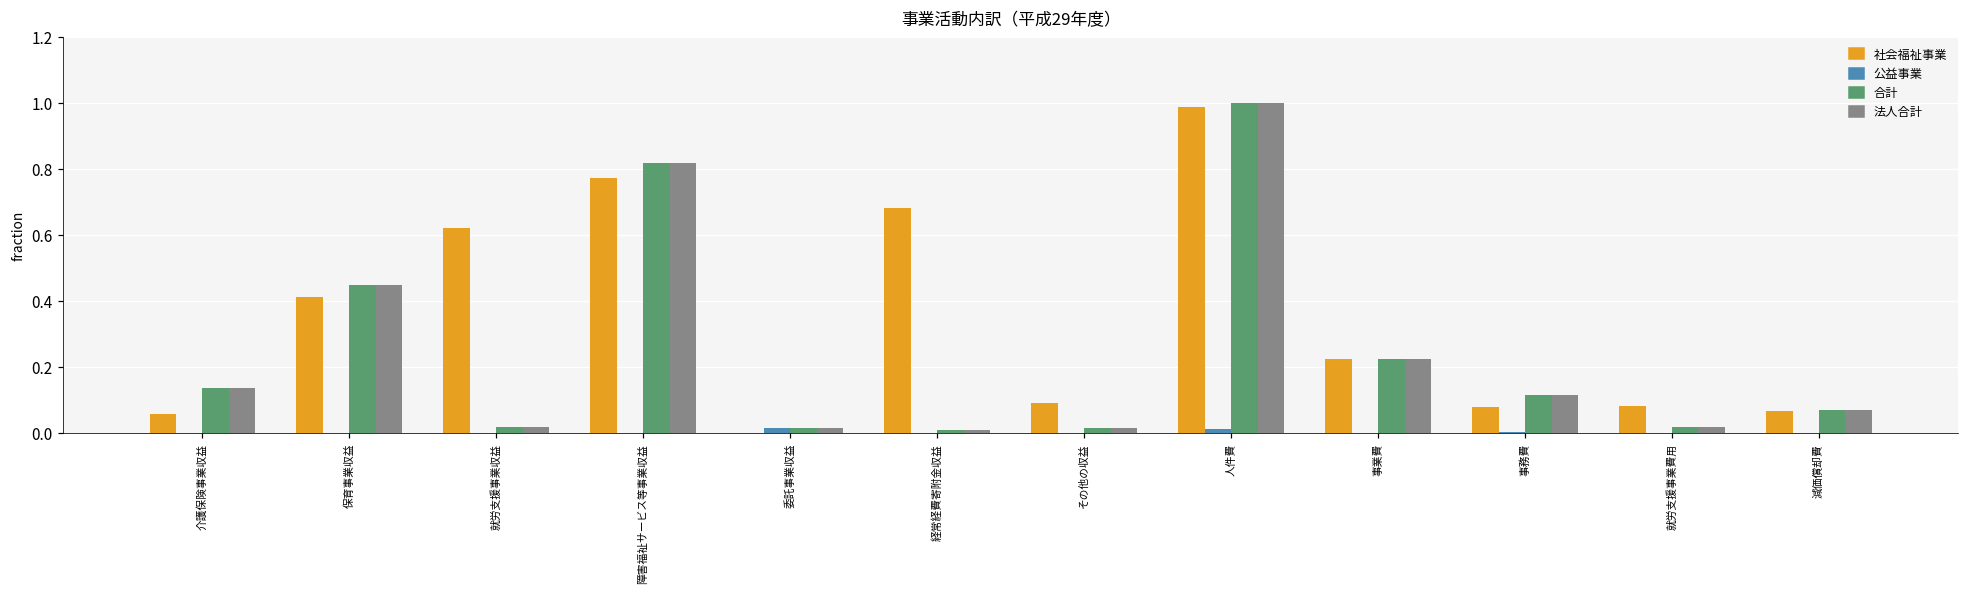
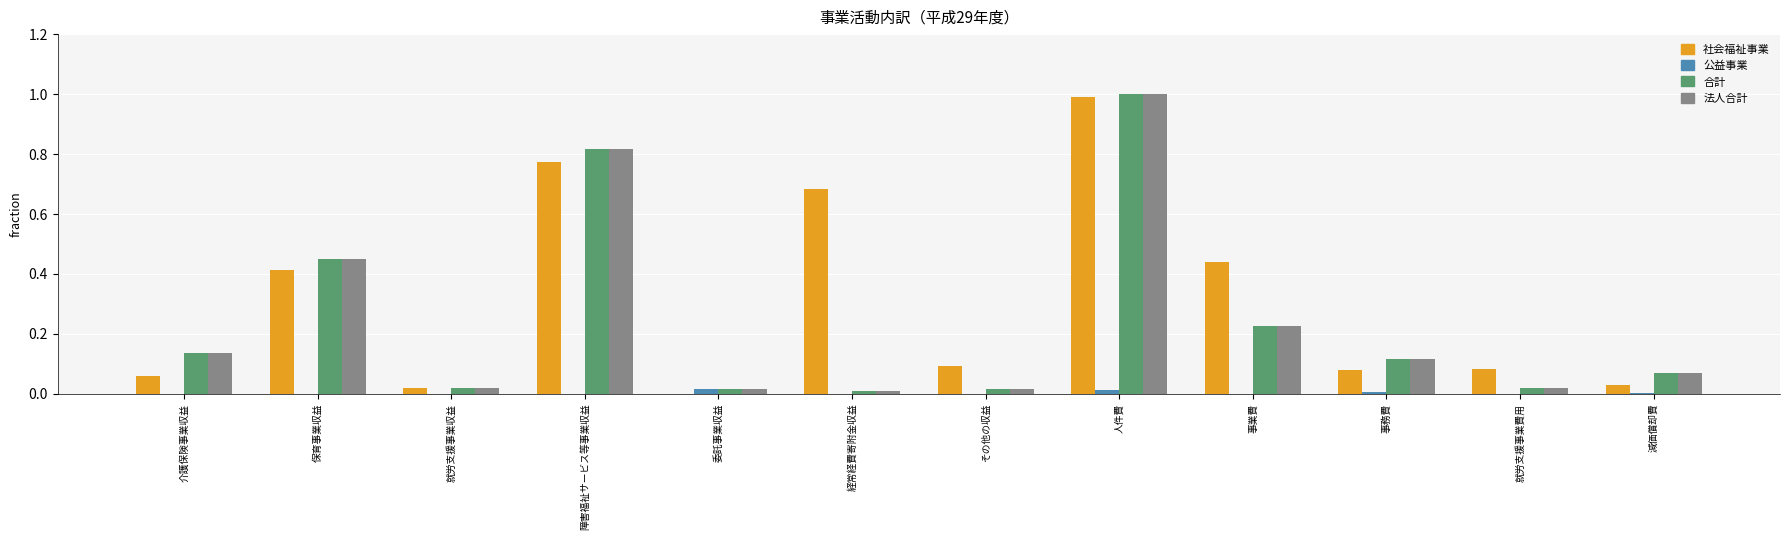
  {
    "社会福祉事業": {
      "介護保険事業収益": 0.06,
      "保育事業収益": 0.41,
-     "就労支援事業収益": 0.62,
+     "就労支援事業収益": 0.02,
      "障害福祉サービス等事業収益": 0.77,
      "委託事業収益": 0.00,
      "経常経費寄附金収益": 0.68,
      "その他の収益": 0.09,
      "人件費": 0.99,
-     "事業費": 0.23,
+     "事業費": 0.44,
      "事務費": 0.08,
      "就労支援事業費用": 0.08,
-     "減価償却費": 0.07
+     "減価償却費": 0.03
    },
    "公益事業": {
      "介護保険事業収益": 0.00,
      "保育事業収益": 0.00,
      "就労支援事業収益": 0.00,
      "障害福祉サービス等事業収益": 0.00,
      "委託事業収益": 0.02,
      "経常経費寄附金収益": 0.00,
      "その他の収益": 0.00,
      "人件費": 0.01,
      "事業費": 0.00,
      "就労支援事業費用": 0.00
    }
  }
